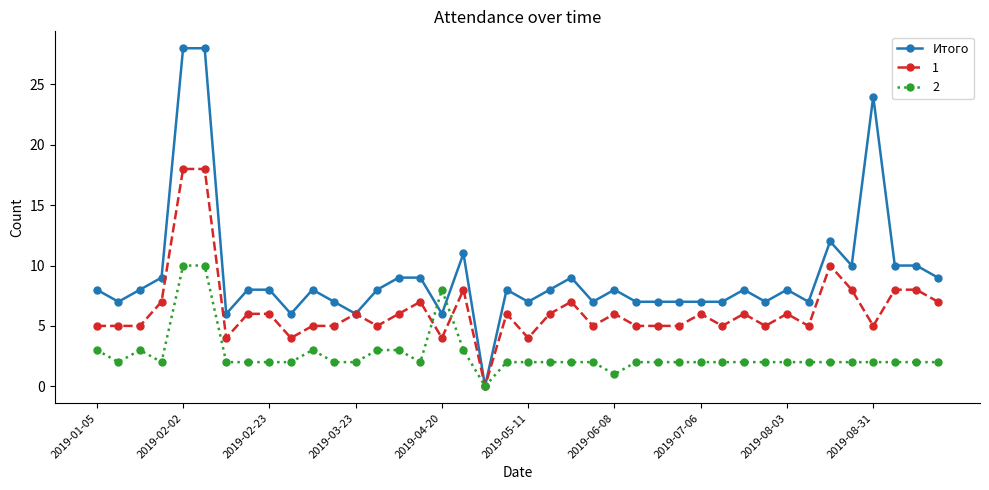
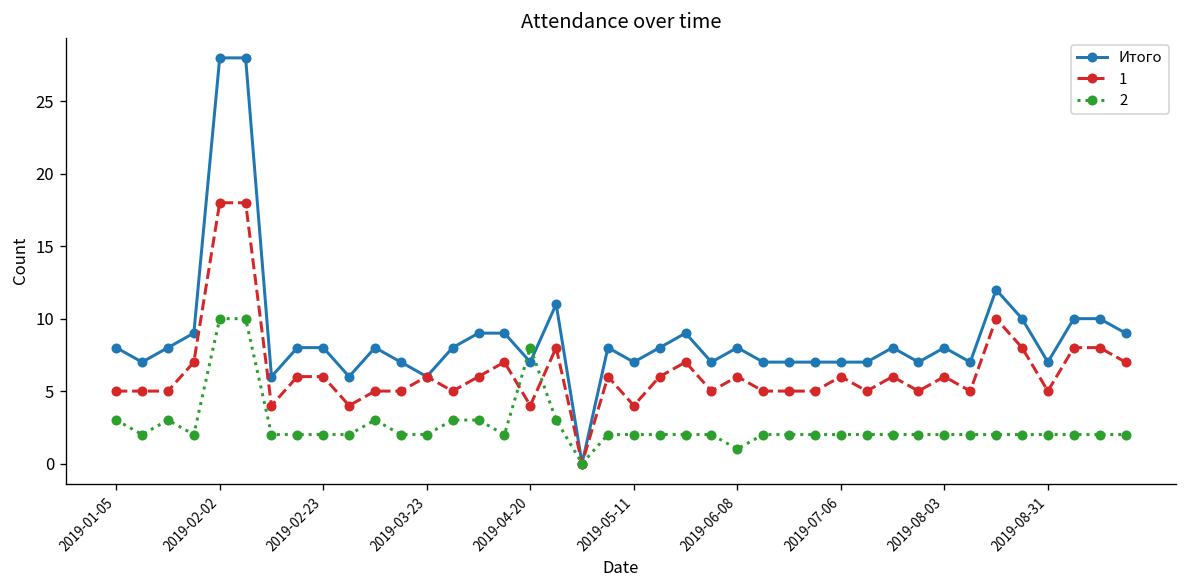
  {
    "Итого": {
      "2019-01-05": 8,
      "2019-02-02": 28,
      "2019-02-23": 8,
-     "2019-04-20": 6,
+     "2019-04-20": 7,
      "2019-05-11": 7,
      "2019-06-08": 8,
      "2019-07-06": 7,
      "2019-08-03": 8,
-     "2019-08-31": 24
+     "2019-08-31": 7
    },
    "1": {
      "2019-01-05": 5,
      "2019-02-02": 18,
      "2019-02-23": 6,
      "2019-04-20": 4,
      "2019-05-11": 4,
      "2019-06-08": 6,
      "2019-07-06": 6,
      "2019-08-03": 6,
      "2019-08-31": 5
    },
    "2": {
      "2019-01-05": 3,
      "2019-02-02": 10,
      "2019-02-23": 2,
      "2019-03-23": 2,
      "2019-04-20": 8,
      "2019-05-11": 2,
      "2019-06-08": 1,
      "2019-07-06": 2,
      "2019-08-03": 2,
      "2019-08-31": 2
    }
  }
